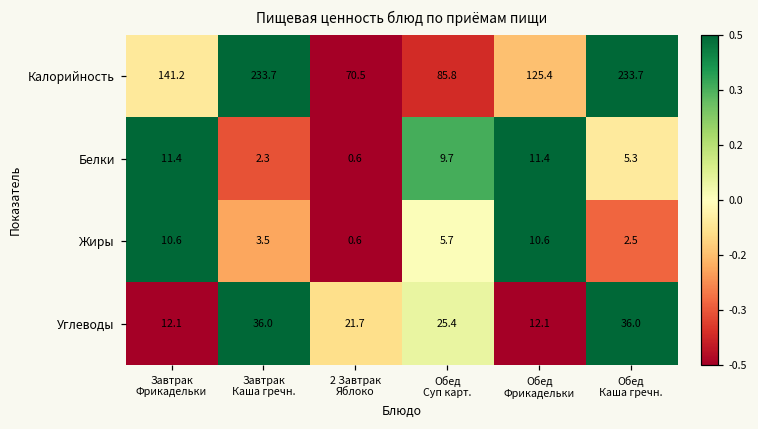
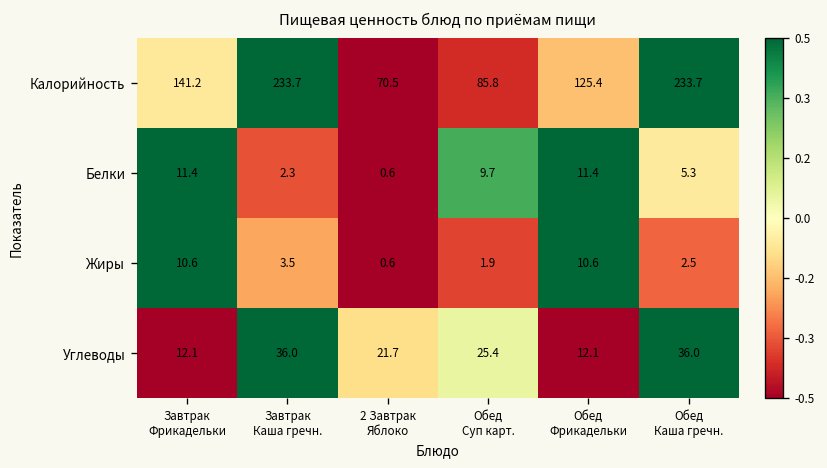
  {
    "Калорийность": {
      "Завтрак Фрикадельки": 141.2,
      "Завтрак Каша гречн.": 233.7,
      "2 Завтрак Яблоко": 70.5,
      "Обед Суп карт.": 85.8,
      "Обед Фрикадельки": 125.4,
      "Обед Каша гречн.": 233.7
    },
    "Белки": {
      "Завтрак Фрикадельки": 11.4,
      "Завтрак Каша гречн.": 2.3,
      "2 Завтрак Яблоко": 0.6,
      "Обед Суп карт.": 9.7,
      "Обед Фрикадельки": 11.4,
      "Обед Каша гречн.": 5.3
    },
    "Жиры": {
      "Завтрак Фрикадельки": 10.6,
      "Завтрак Каша гречн.": 3.5,
      "2 Завтрак Яблоко": 0.6,
-     "Обед Суп карт.": 5.7,
+     "Обед Суп карт.": 1.9,
      "Обед Фрикадельки": 10.6,
      "Обед Каша гречн.": 2.5
    },
    "Углеводы": {
      "Завтрак Фрикадельки": 12.1,
      "Завтрак Каша гречн.": 36.0,
      "2 Завтрак Яблоко": 21.7,
      "Обед Суп карт.": 25.4,
      "Обед Фрикадельки": 12.1,
      "Обед Каша гречн.": 36.0
    }
  }
